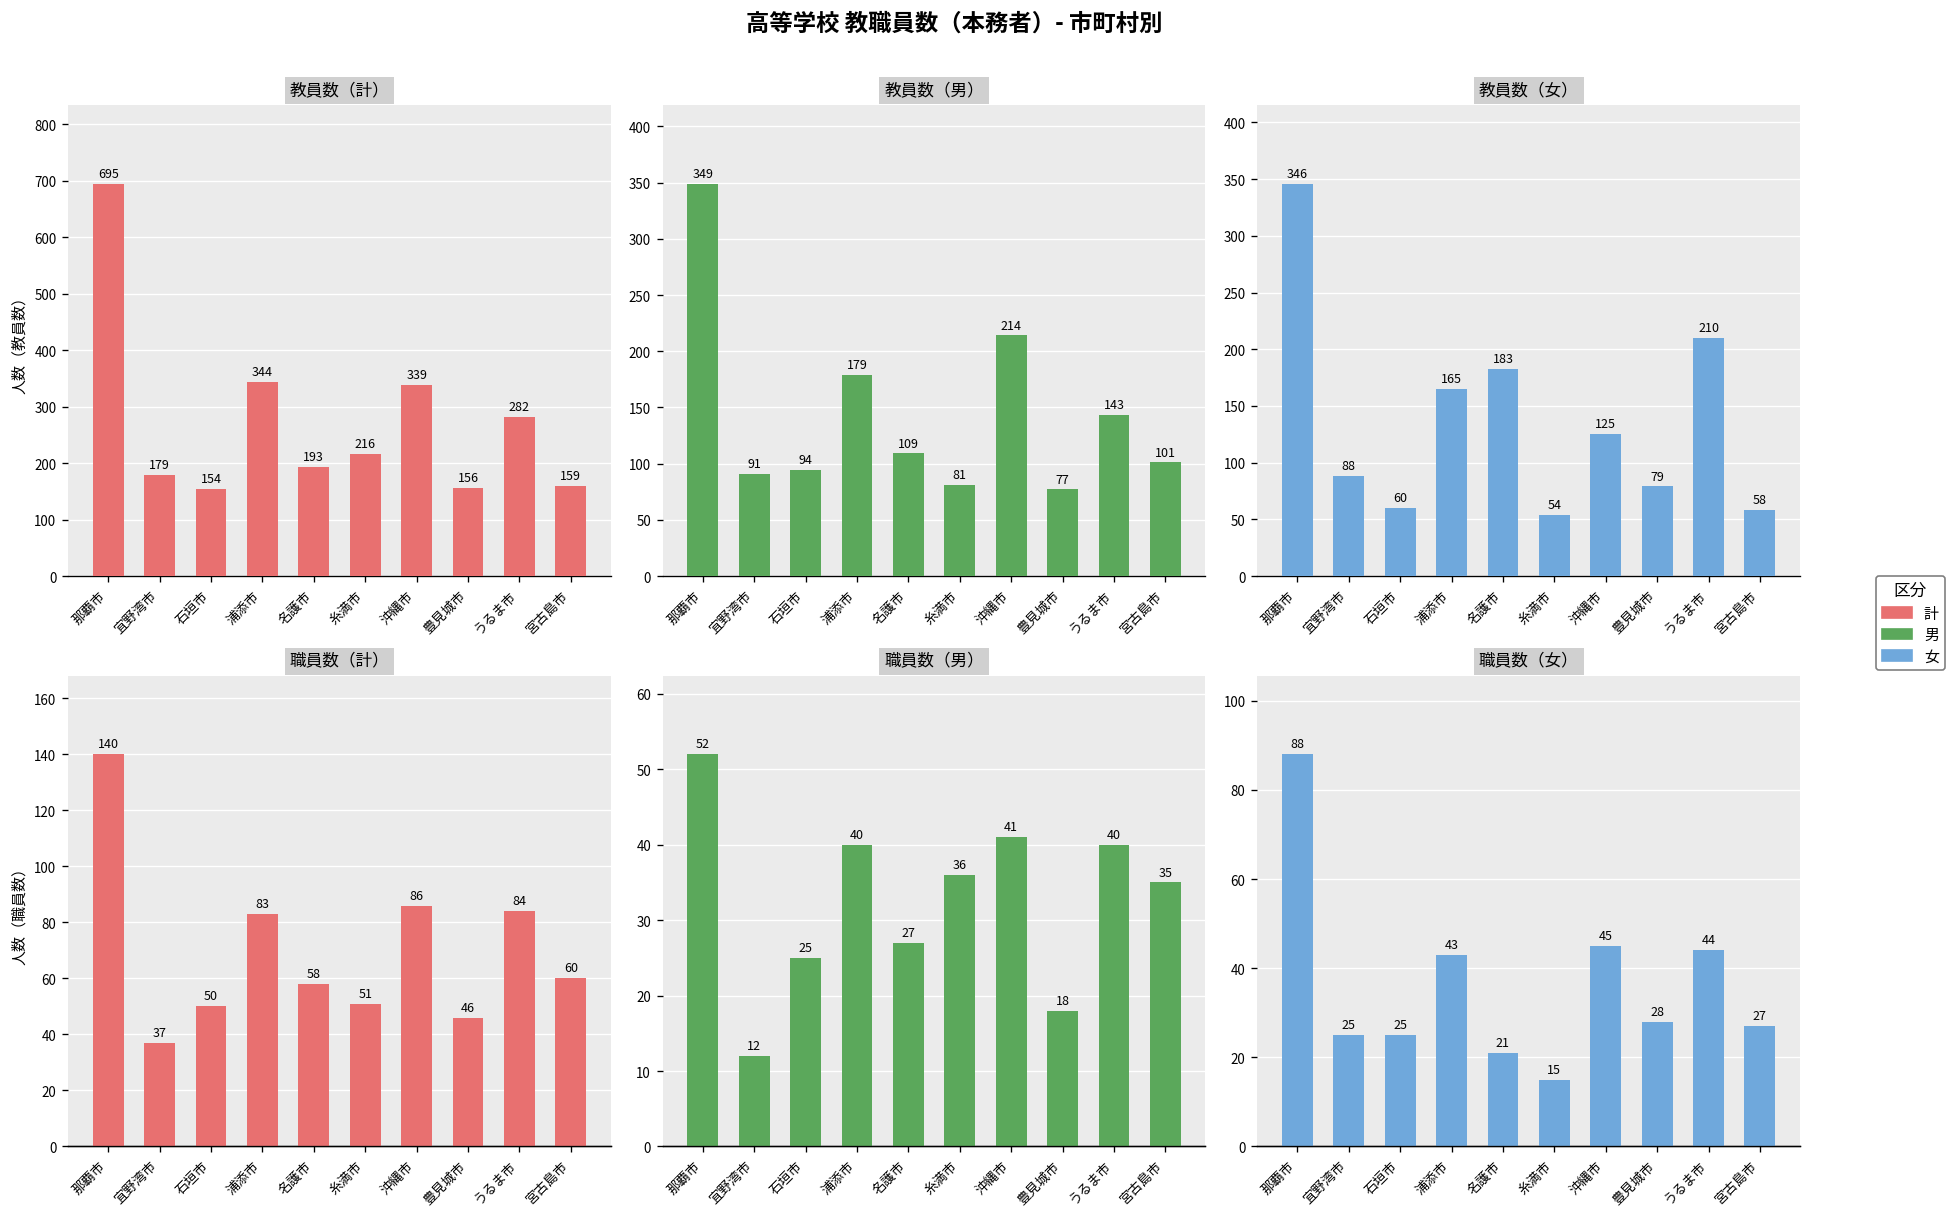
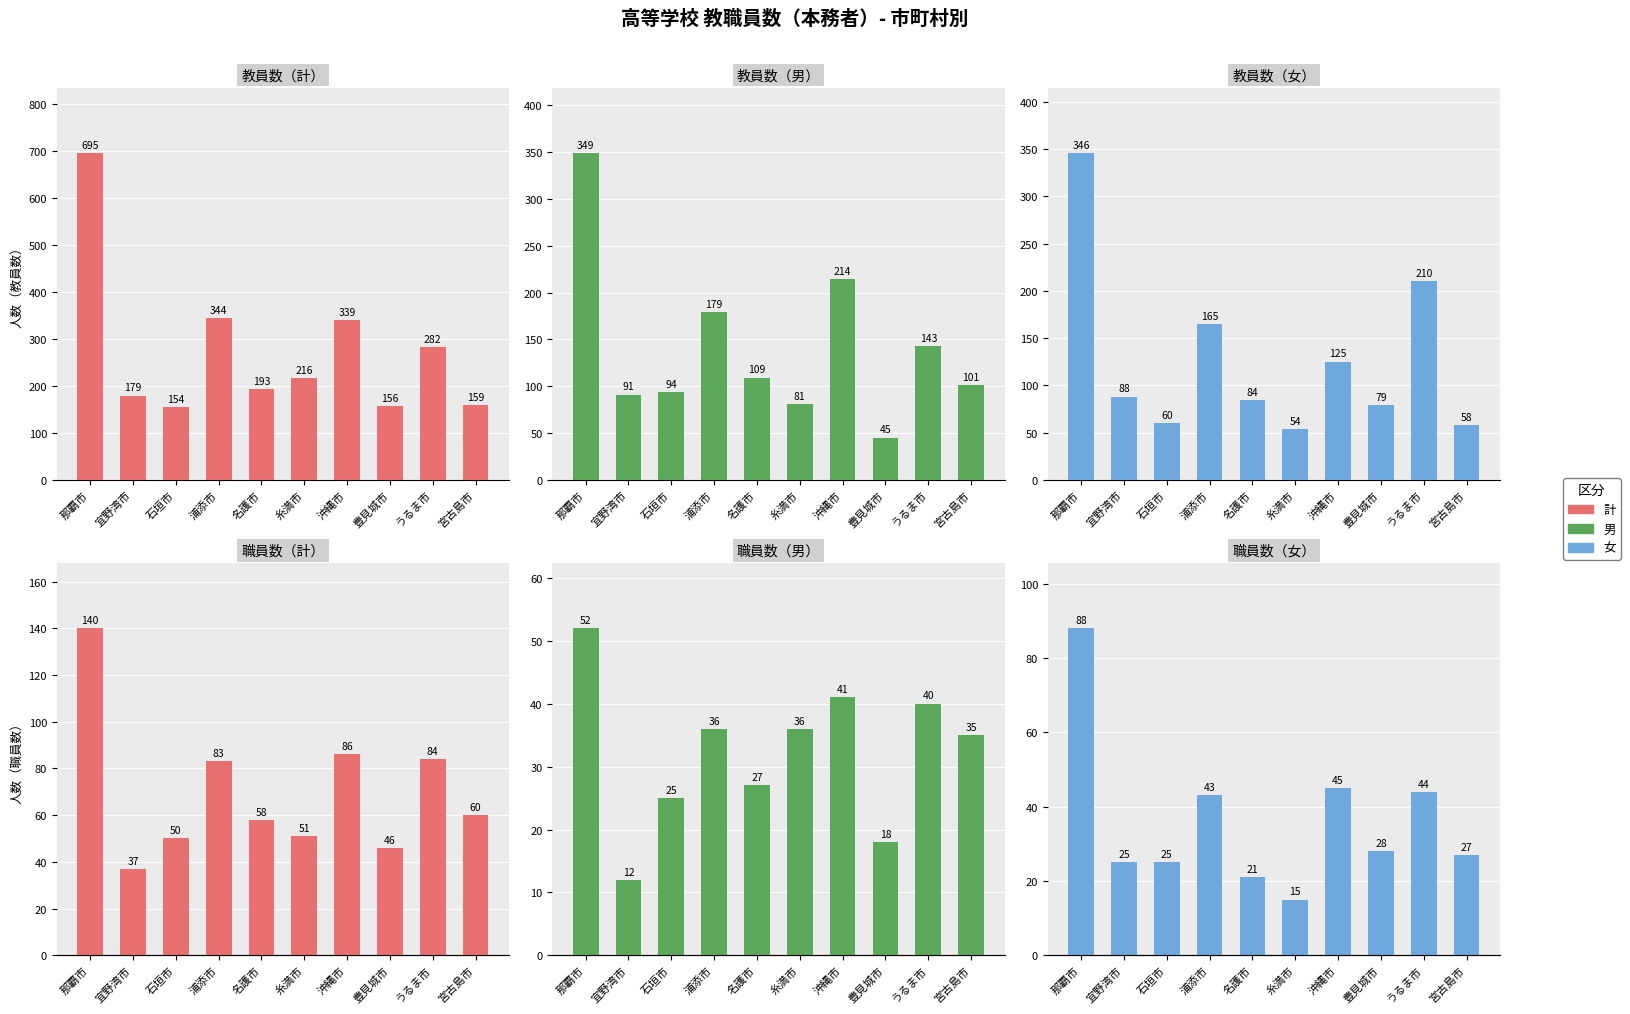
  {
    "教員数（計）": {
      "那覇市": 695,
      "宜野湾市": 179,
      "石垣市": 154,
      "浦添市": 344,
      "名護市": 193,
      "糸満市": 216,
      "沖縄市": 339,
      "豊見城市": 156,
      "うるま市": 282,
      "宮古島市": 159
    },
    "教員数（男）": {
      "那覇市": 349,
      "宜野湾市": 91,
      "石垣市": 94,
      "浦添市": 179,
      "名護市": 109,
      "糸満市": 81,
      "沖縄市": 214,
-     "豊見城市": 77,
+     "豊見城市": 45,
      "うるま市": 143,
      "宮古島市": 101
    },
    "教員数（女）": {
      "那覇市": 346,
      "宜野湾市": 88,
      "石垣市": 60,
      "浦添市": 165,
-     "名護市": 183,
+     "名護市": 84,
      "糸満市": 54,
      "沖縄市": 125,
      "豊見城市": 79,
      "うるま市": 210,
      "宮古島市": 58
    },
    "職員数（計）": {
      "那覇市": 140,
      "宜野湾市": 37,
      "石垣市": 50,
      "浦添市": 83,
      "名護市": 58,
      "糸満市": 51,
      "沖縄市": 86,
      "豊見城市": 46,
      "うるま市": 84,
      "宮古島市": 60
    },
    "職員数（男）": {
      "那覇市": 52,
      "宜野湾市": 12,
      "石垣市": 25,
-     "浦添市": 40,
+     "浦添市": 36,
      "名護市": 27,
      "糸満市": 36,
      "沖縄市": 41,
      "豊見城市": 18,
      "うるま市": 40,
      "宮古島市": 35
    },
    "職員数（女）": {
      "那覇市": 88,
      "宜野湾市": 25,
      "石垣市": 25,
      "浦添市": 43,
      "名護市": 21,
      "糸満市": 15,
      "沖縄市": 45,
      "豊見城市": 28,
      "うるま市": 44,
      "宮古島市": 27
    }
  }
